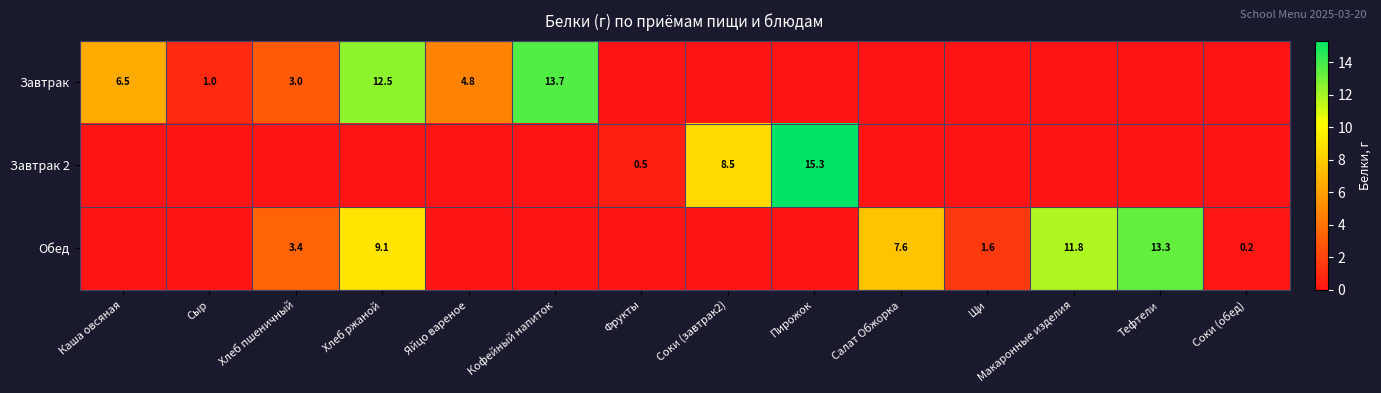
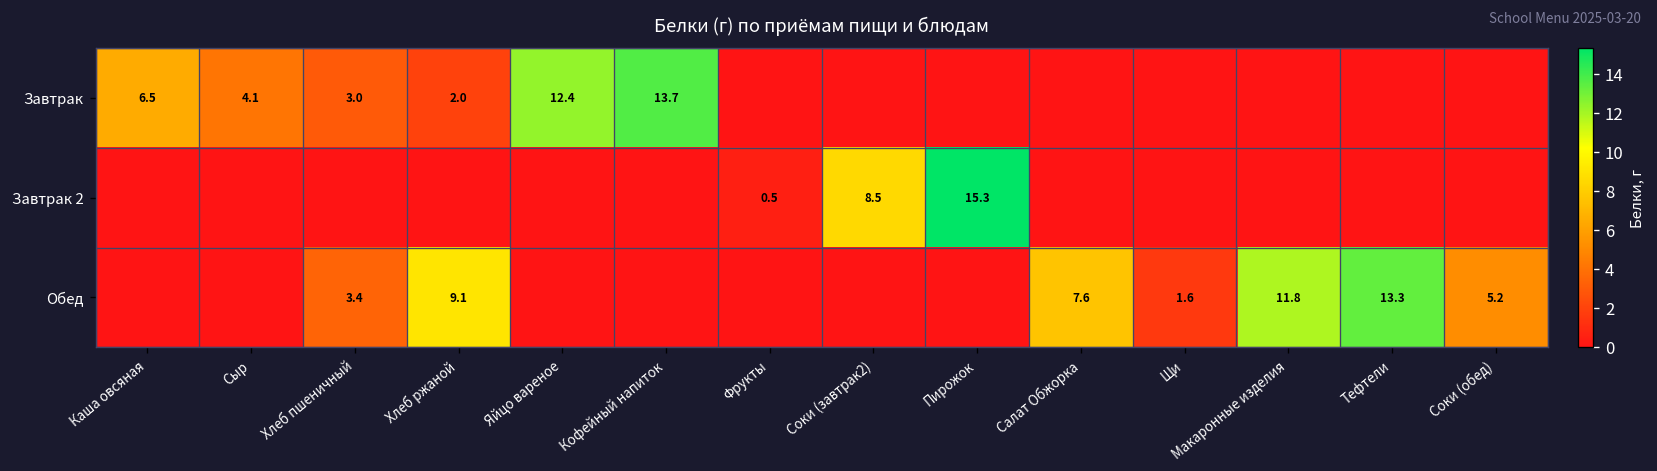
  {
    "Завтрак": {
      "Каша овсяная": 6.5,
-     "Сыр": 1.0,
+     "Сыр": 4.1,
      "Хлеб пшеничный": 3.0,
-     "Хлеб ржаной": 12.5,
-     "Яйцо вареное": 4.8,
+     "Хлеб ржаной": 2.0,
+     "Яйцо вареное": 12.4,
      "Кофейный напиток": 13.7
    },
    "Завтрак 2": {
      "Фрукты": 0.5,
      "Соки (завтрак2)": 8.5,
      "Пирожок": 15.3
    },
    "Обед": {
      "Хлеб пшеничный": 3.4,
      "Хлеб ржаной": 9.1,
      "Салат Обжорка": 7.6,
      "Щи": 1.6,
      "Макаронные изделия": 11.8,
      "Тефтели": 13.3,
-     "Соки (обед)": 0.2
+     "Соки (обед)": 5.2
    }
  }
